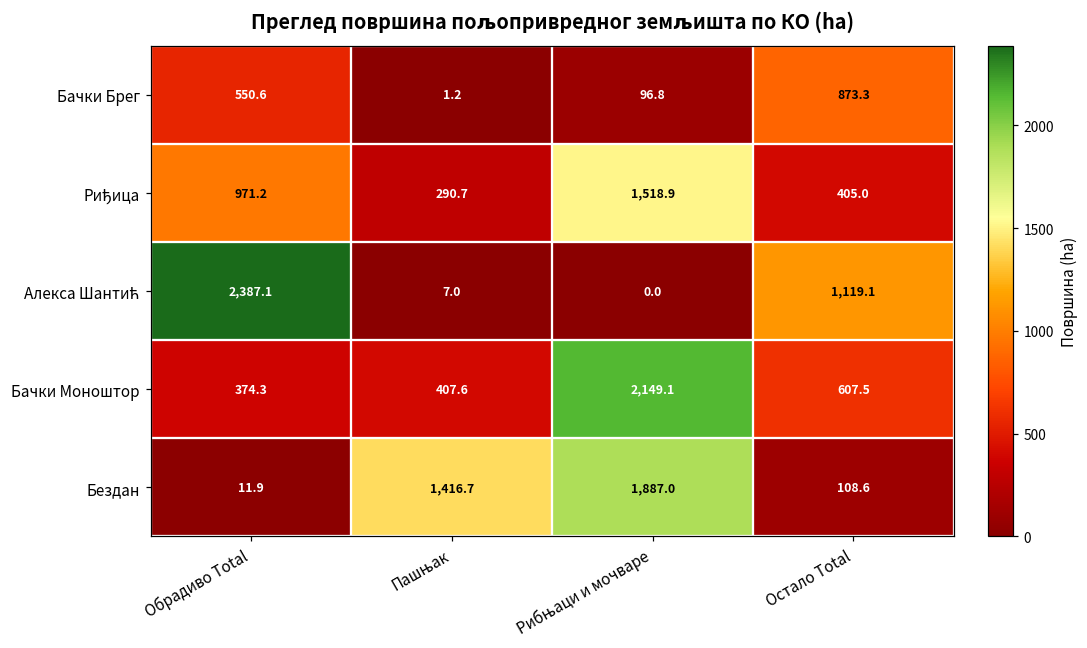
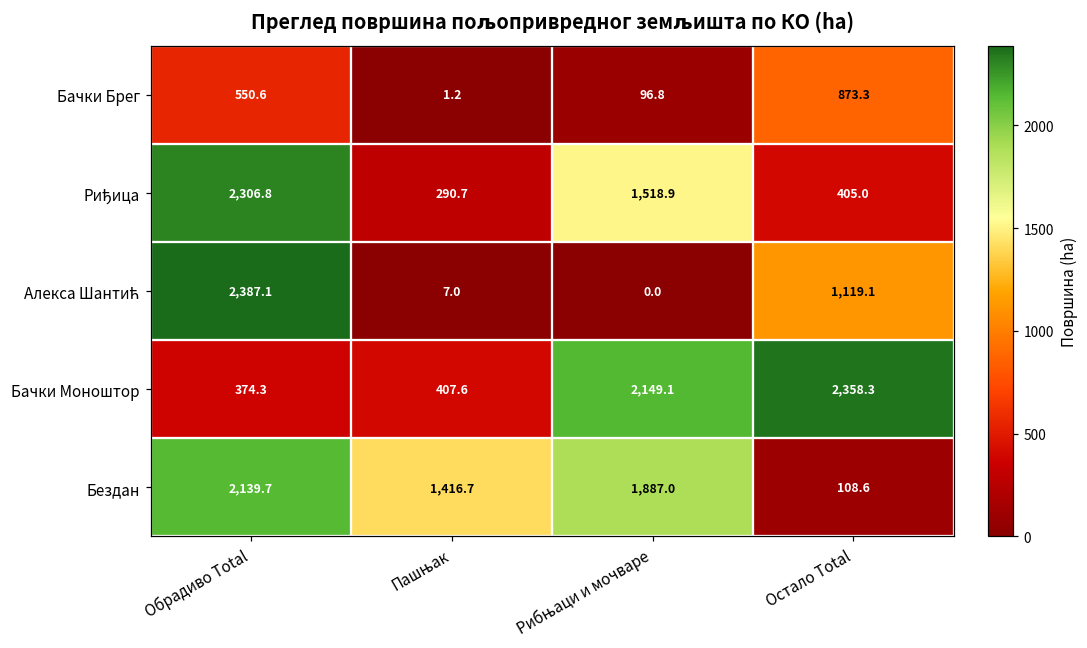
  {
    "Бачки Брег": {
      "Обрадиво Total": "550.6",
      "Пашњак": "1.2",
      "Рибњаци и мочваре": "96.8",
      "Остало Total": "873.3"
    },
    "Риђица": {
-     "Обрадиво Total": "971.2",
+     "Обрадиво Total": "2,306.8",
      "Пашњак": "290.7",
      "Рибњаци и мочваре": "1,518.9",
      "Остало Total": "405.0"
    },
    "Алекса Шантић": {
      "Обрадиво Total": "2,387.1",
      "Пашњак": "7.0",
      "Рибњаци и мочваре": "0.0",
      "Остало Total": "1,119.1"
    },
    "Бачки Моноштор": {
      "Обрадиво Total": "374.3",
      "Пашњак": "407.6",
      "Рибњаци и мочваре": "2,149.1",
-     "Остало Total": "607.5"
+     "Остало Total": "2,358.3"
    },
    "Бездан": {
-     "Обрадиво Total": "11.9",
+     "Обрадиво Total": "2,139.7",
      "Пашњак": "1,416.7",
      "Рибњаци и мочваре": "1,887.0",
      "Остало Total": "108.6"
    }
  }
